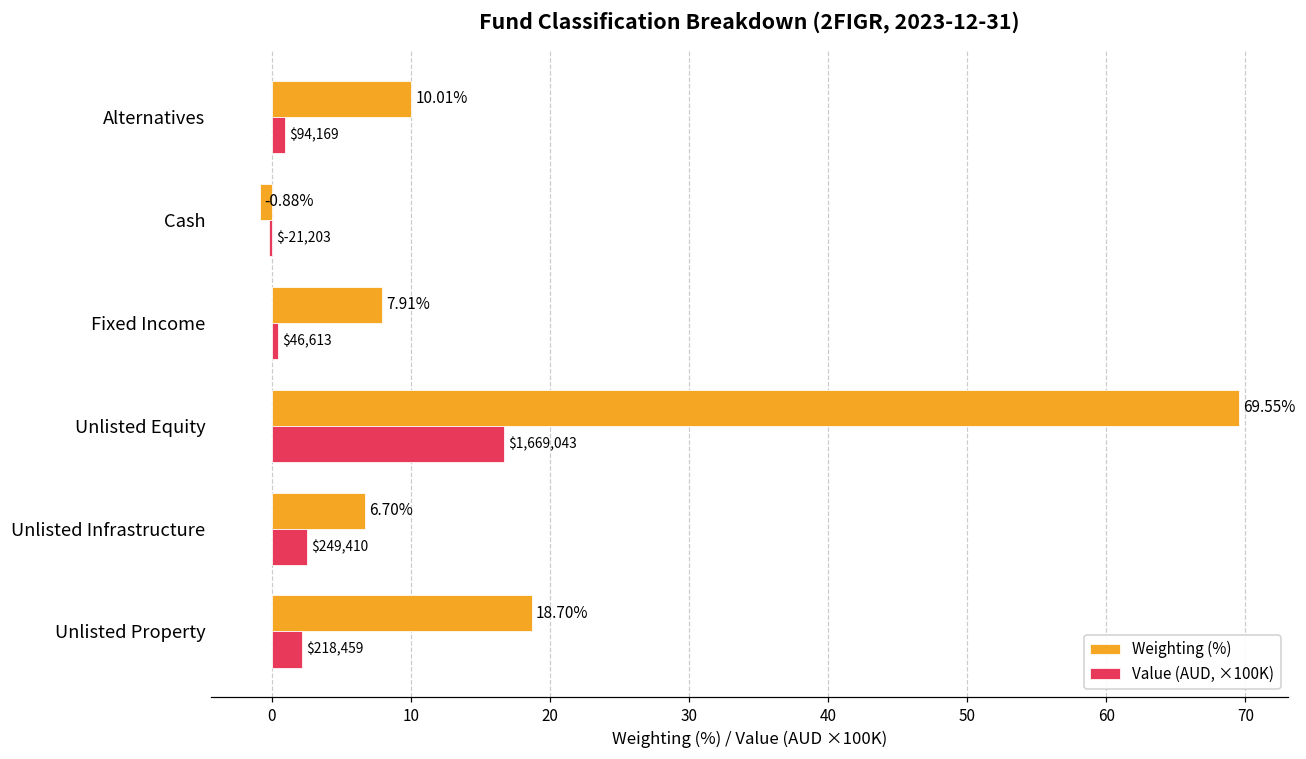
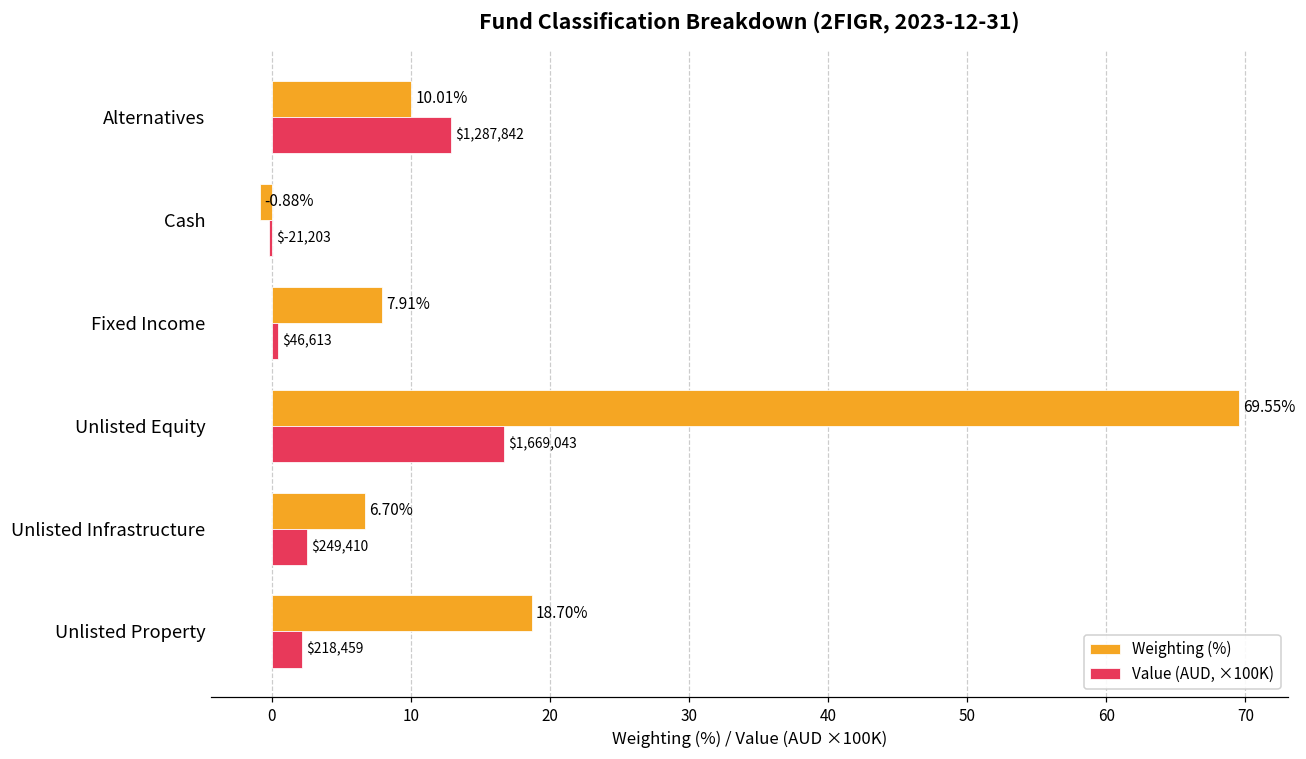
  {
    "Weighting (%)": {
      "Alternatives": "10.01%",
      "Cash": "-0.88%",
      "Fixed Income": "7.91%",
      "Unlisted Equity": "69.55%",
      "Unlisted Infrastructure": "6.70%",
      "Unlisted Property": "18.70%"
    },
    "Value (AUD, ×100K)": {
-     "Alternatives": "$94,169"
+     "Alternatives": "$1,287,842"
    }
  }
